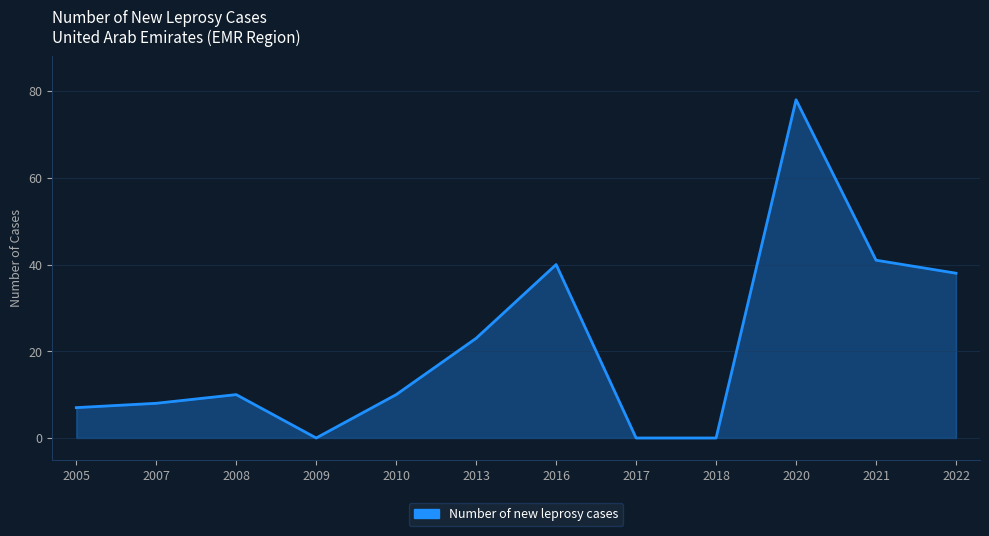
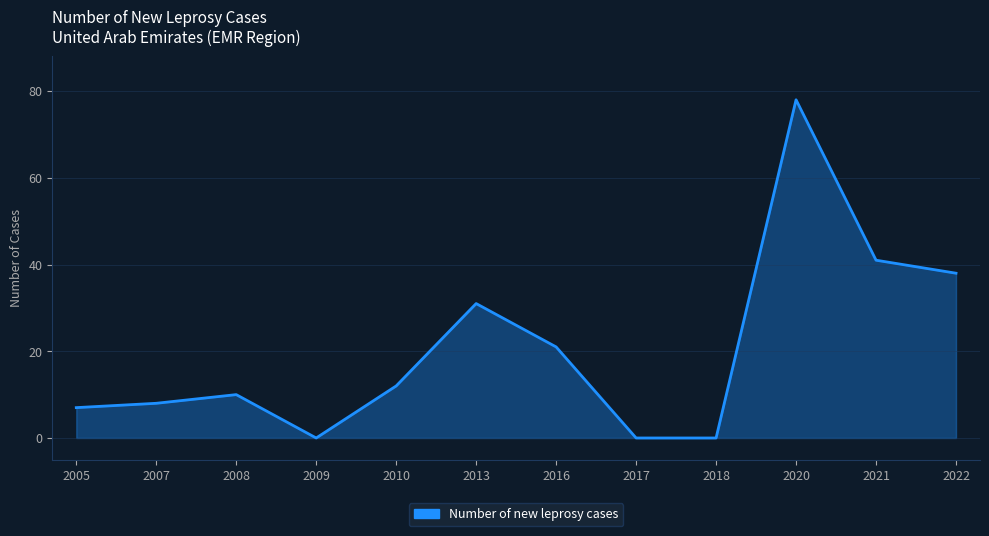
  {
    "2005": 7,
    "2007": 8,
    "2008": 10,
    "2009": 0,
-   "2010": 10,
-   "2013": 23,
-   "2016": 40,
+   "2010": 12,
+   "2013": 31,
+   "2016": 21,
    "2017": 0,
    "2018": 0,
    "2020": 78,
    "2021": 41,
    "2022": 38
  }
